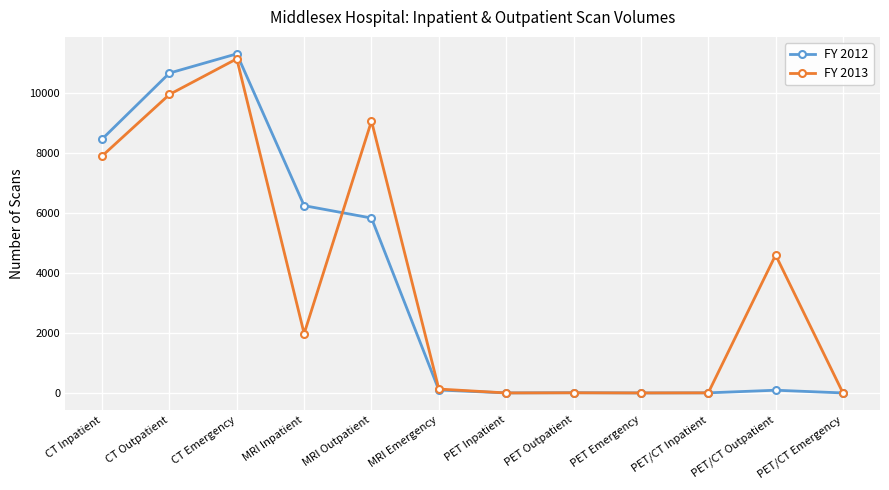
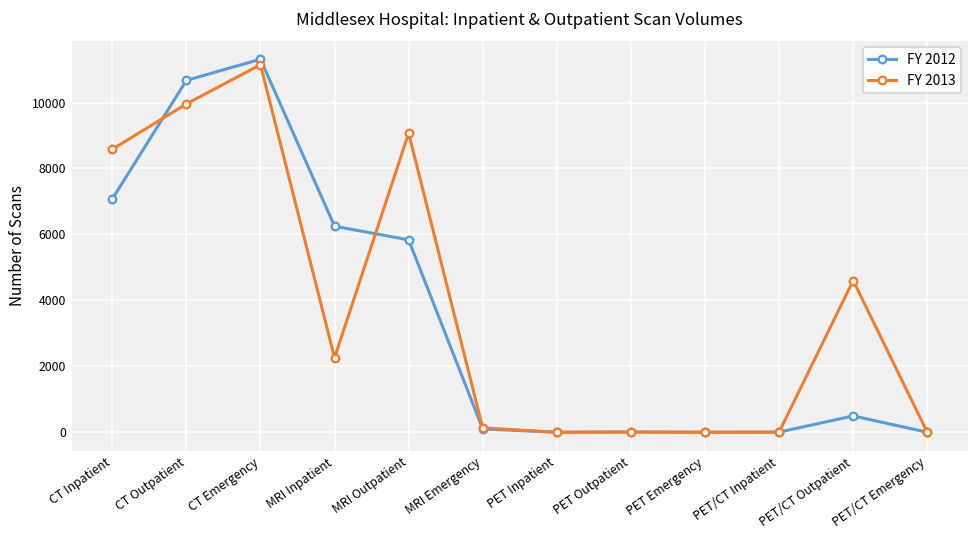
  {
    "FY 2012": {
-     "CT Inpatient": 8500,
+     "CT Inpatient": 7100,
      "CT Outpatient": 10700,
      "CT Emergency": 11300,
      "MRI Inpatient": 6200,
      "MRI Outpatient": 5800,
-     "PET/CT Outpatient": 100
+     "PET/CT Outpatient": 500
    },
    "FY 2013": {
-     "CT Inpatient": 7900,
+     "CT Inpatient": 8600,
      "CT Outpatient": 10000,
      "CT Emergency": 11100,
-     "MRI Inpatient": 2000,
+     "MRI Inpatient": 2300,
      "MRI Outpatient": 9100,
      "PET/CT Outpatient": 4600
    }
  }
